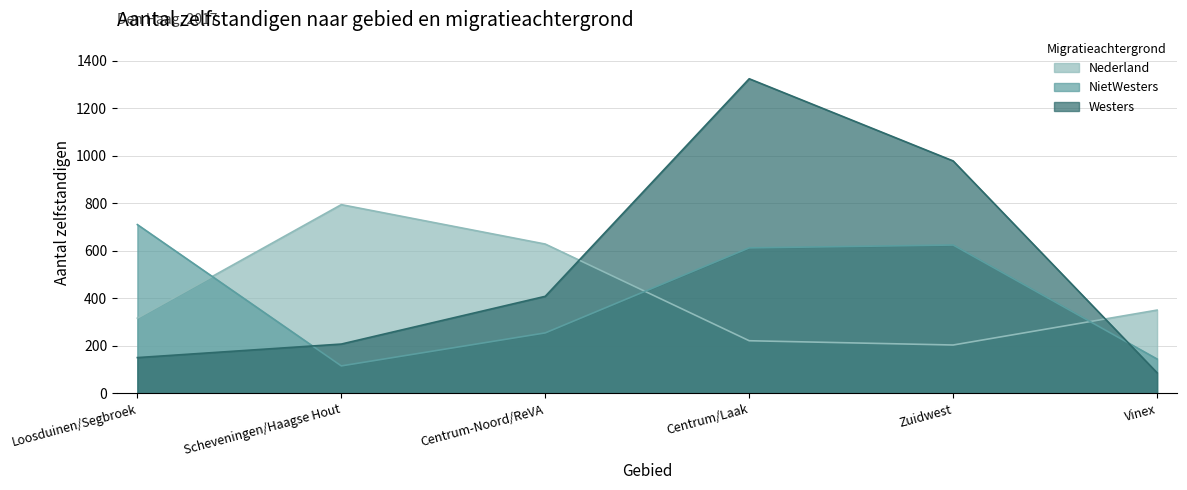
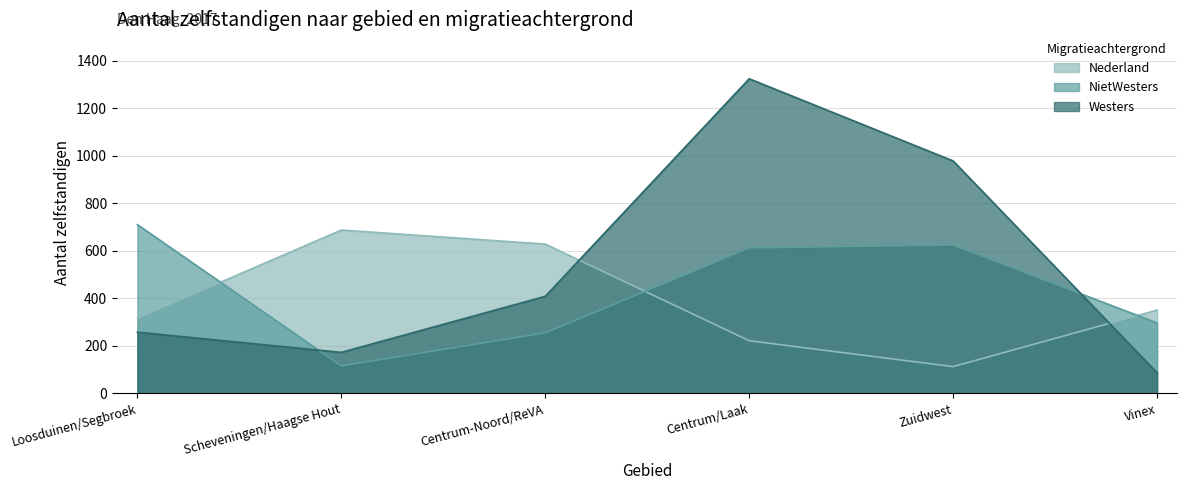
  {
    "Nederland": {
      "Loosduinen/Segbroek": 320,
-     "Scheveningen/Haagse Hout": 800,
+     "Scheveningen/Haagse Hout": 690,
      "Centrum-Noord/ReVA": 630,
      "Centrum/Laak": 220,
-     "Zuidwest": 200,
+     "Zuidwest": 110,
      "Vinex": 350
    },
    "NietWesters": {
      "Loosduinen/Segbroek": 710,
      "Scheveningen/Haagse Hout": 120,
      "Centrum-Noord/ReVA": 260,
      "Centrum/Laak": 610,
      "Zuidwest": 630,
-     "Vinex": 150
+     "Vinex": 300
    },
    "Westers": {
-     "Loosduinen/Segbroek": 150,
-     "Scheveningen/Haagse Hout": 210,
+     "Loosduinen/Segbroek": 260,
+     "Scheveningen/Haagse Hout": 170,
      "Centrum-Noord/ReVA": 410,
      "Centrum/Laak": 1330,
      "Zuidwest": 980,
      "Vinex": 90
    }
  }
